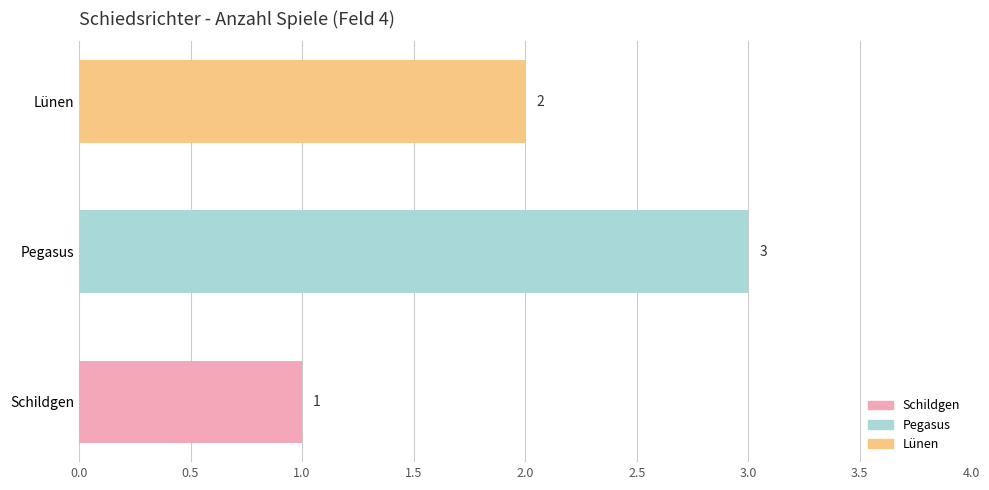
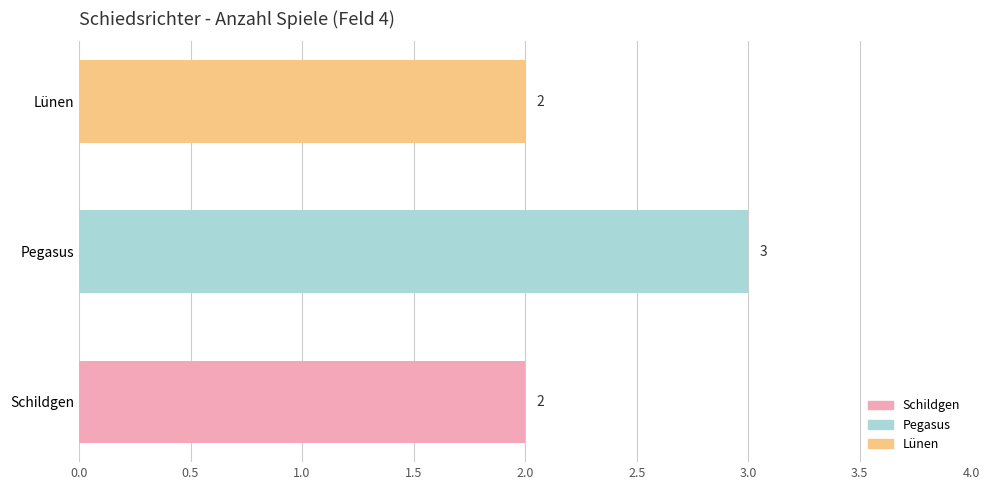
  {
    "Lünen": 2,
    "Pegasus": 3,
-   "Schildgen": 1
+   "Schildgen": 2
  }
